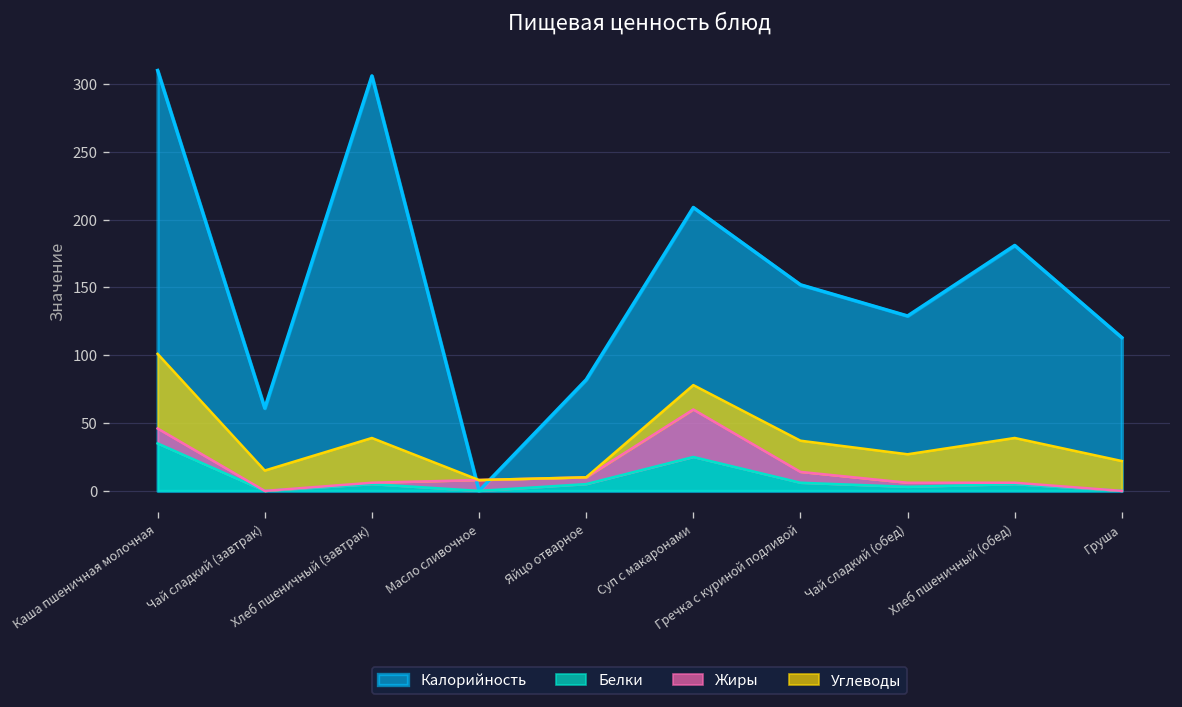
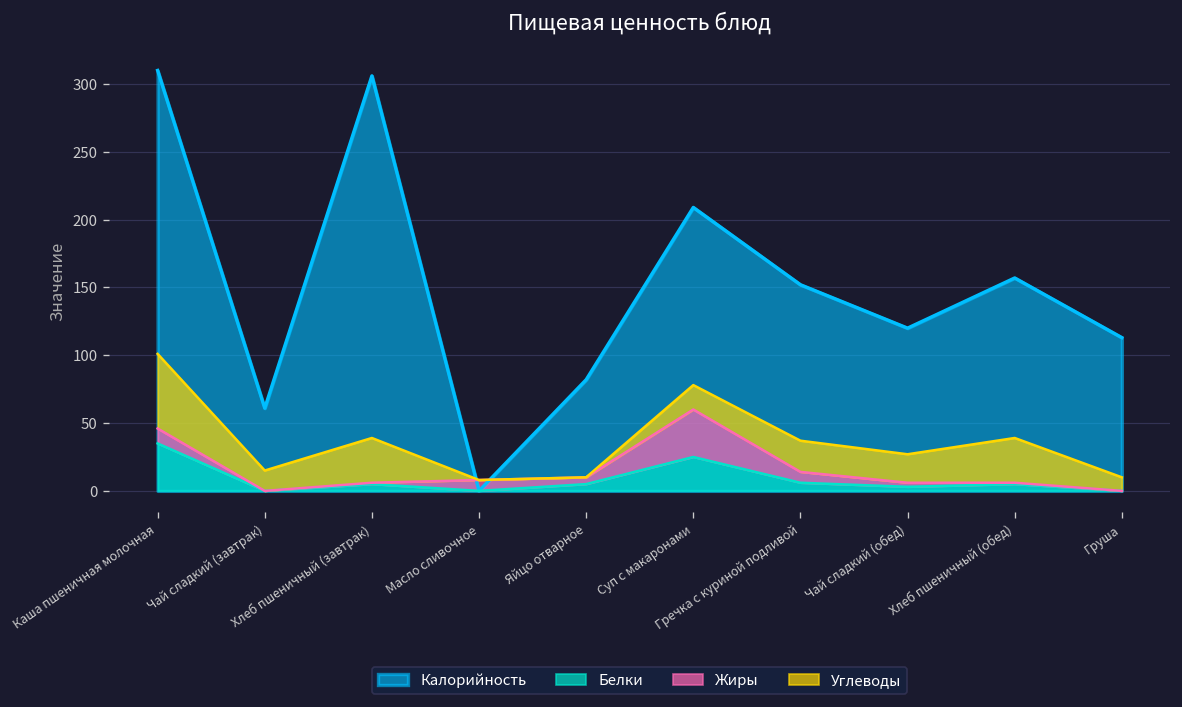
  {
    "Калорийность": {
      "Каша пшеничная молочная": 310,
      "Чай сладкий (завтрак)": 61,
      "Хлеб пшеничный (завтрак)": 306,
      "Яйцо отварное": 82,
      "Суп с макаронами": 209,
      "Гречка с куриной подливой": 152,
-     "Чай сладкий (обед)": 129,
-     "Хлеб пшеничный (обед)": 181,
+     "Чай сладкий (обед)": 120,
+     "Хлеб пшеничный (обед)": 157,
      "Груша": 113
    },
    "Белки": {
      "Каша пшеничная молочная": 35,
      "Яйцо отварное": 5,
      "Суп с макаронами": 25,
      "Гречка с куриной подливой": 6,
      "Чай сладкий (обед)": 3
    },
    "Жиры": {
      "Каша пшеничная молочная": 11,
      "Суп с макаронами": 35,
      "Гречка с куриной подливой": 8,
      "Чай сладкий (обед)": 3
    },
    "Углеводы": {
      "Каша пшеничная молочная": 55,
      "Чай сладкий (завтрак)": 15,
      "Хлеб пшеничный (завтрак)": 33,
      "Суп с макаронами": 18,
      "Гречка с куриной подливой": 23,
      "Чай сладкий (обед)": 21,
      "Хлеб пшеничный (обед)": 33,
-     "Груша": 22
+     "Груша": 10
    }
  }
